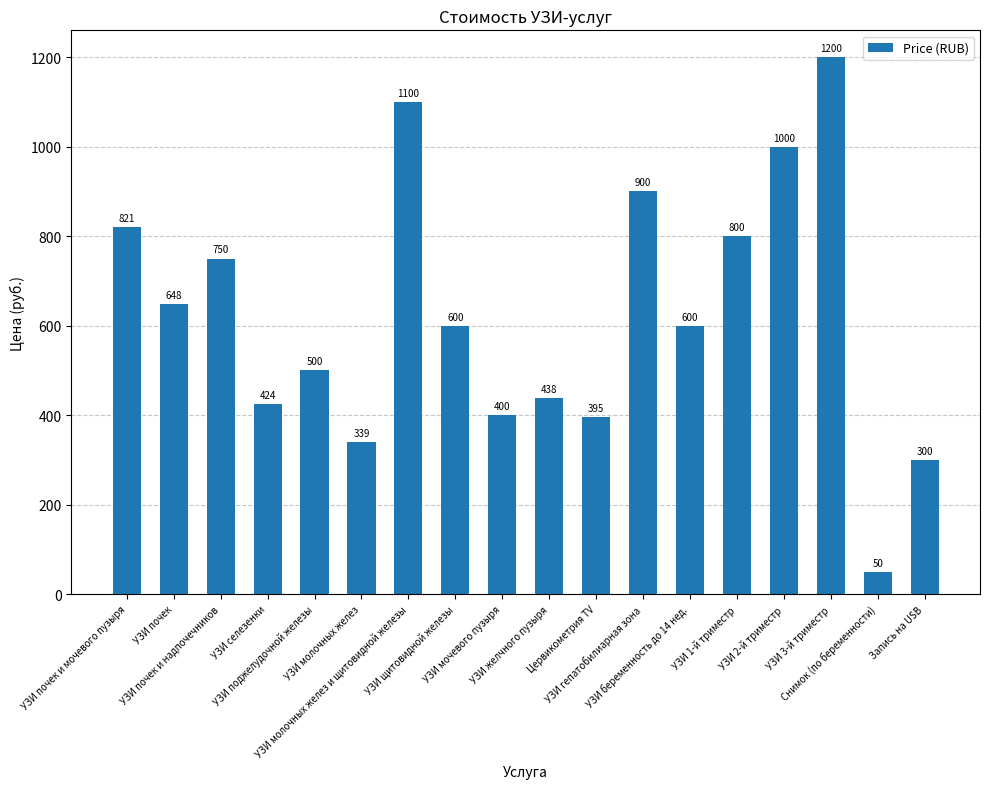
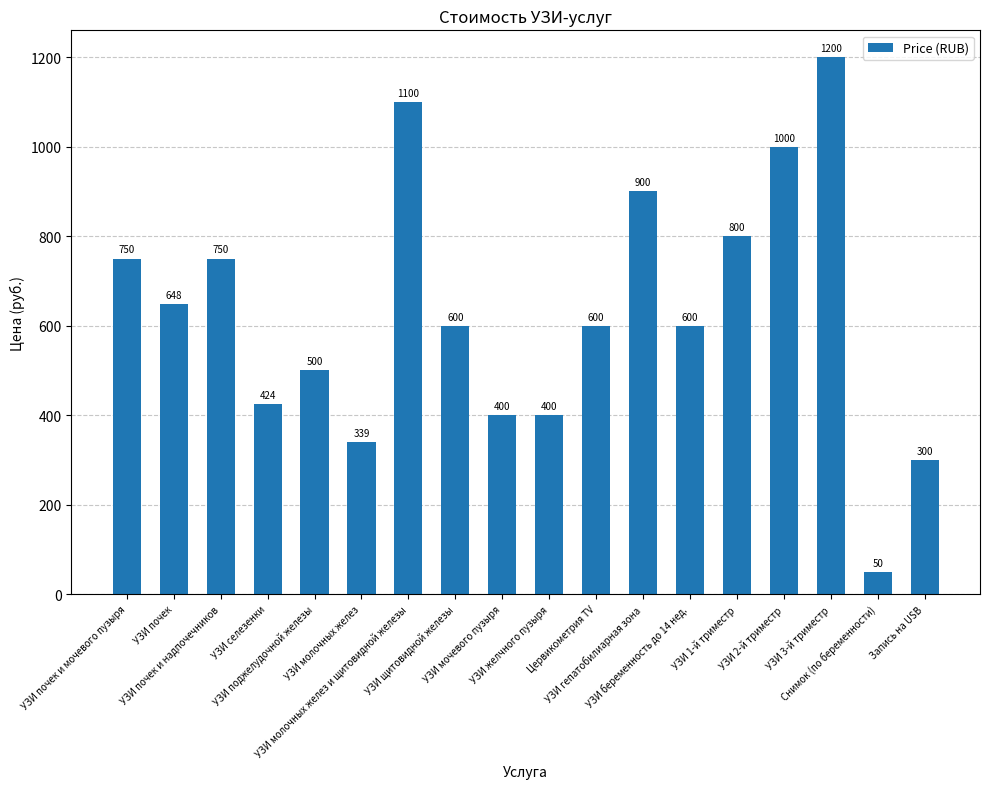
  {
-   "УЗИ почек и мочевого пузыря": 821,
+   "УЗИ почек и мочевого пузыря": 750,
    "УЗИ почек": 648,
    "УЗИ почек и надпочечников": 750,
    "УЗИ селезенки": 424,
    "УЗИ поджелудочной железы": 500,
    "УЗИ молочных желез": 339,
    "УЗИ молочных желез и щитовидной железы": 1100,
    "УЗИ щитовидной железы": 600,
    "УЗИ мочевого пузыря": 400,
-   "УЗИ желчного пузыря": 438,
-   "Цервикометрия TV": 395,
+   "УЗИ желчного пузыря": 400,
+   "Цервикометрия TV": 600,
    "УЗИ гепатобилиарная зона": 900,
    "УЗИ беременность до 14 нед.": 600,
    "УЗИ 1-й триместр": 800,
    "УЗИ 2-й триместр": 1000,
    "УЗИ 3-й триместр": 1200,
    "Снимок (по беременности)": 50,
    "Запись на USB": 300
  }
